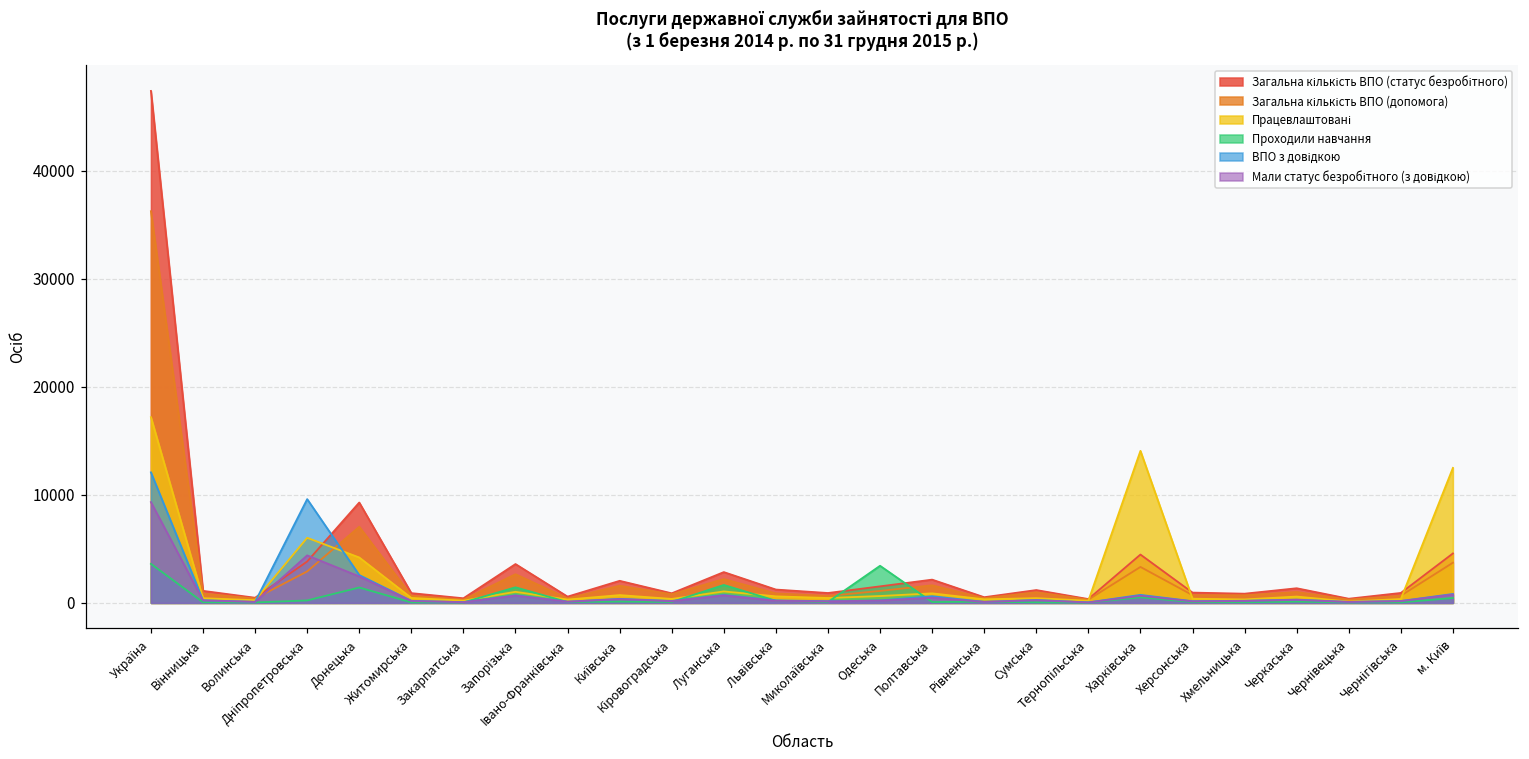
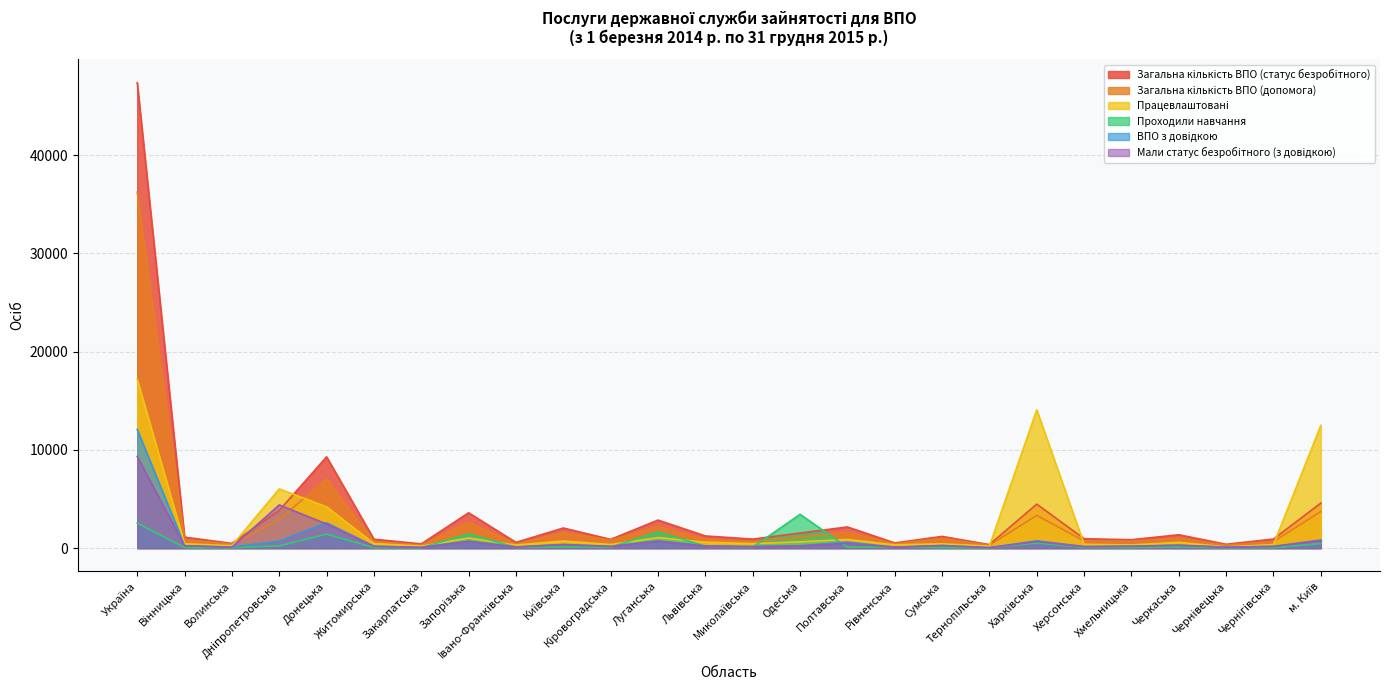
  {
    "Працевлаштовані": {
      "Україна": 17000,
      "Дніпропетровська": 6000,
      "Донецька": 4000,
      "Запорізька": 1000,
      "Київська": 1000,
      "Луганська": 1000,
      "Львівська": 1000,
      "Одеська": 1000,
      "Полтавська": 1000,
      "Харківська": 14000,
      "Черкаська": 1000,
      "м. Київ": 12000
    },
    "Проходили навчання": {
-     "Україна": 4000,
+     "Україна": 3000,
      "Дніпропетровська": 0,
      "Донецька": 1000,
      "Запорізька": 1000,
      "Луганська": 2000,
      "Одеська": 3000,
      "Полтавська": 0,
      "м. Київ": 0
    },
    "ВПО з довідкою": {
      "Україна": 12000,
-     "Дніпропетровська": 10000
+     "Дніпропетровська": 1000
    },
    "Мали статус безробітного (з довідкою)": {
      "Україна": 9000,
      "Дніпропетровська": 4000
    }
  }
